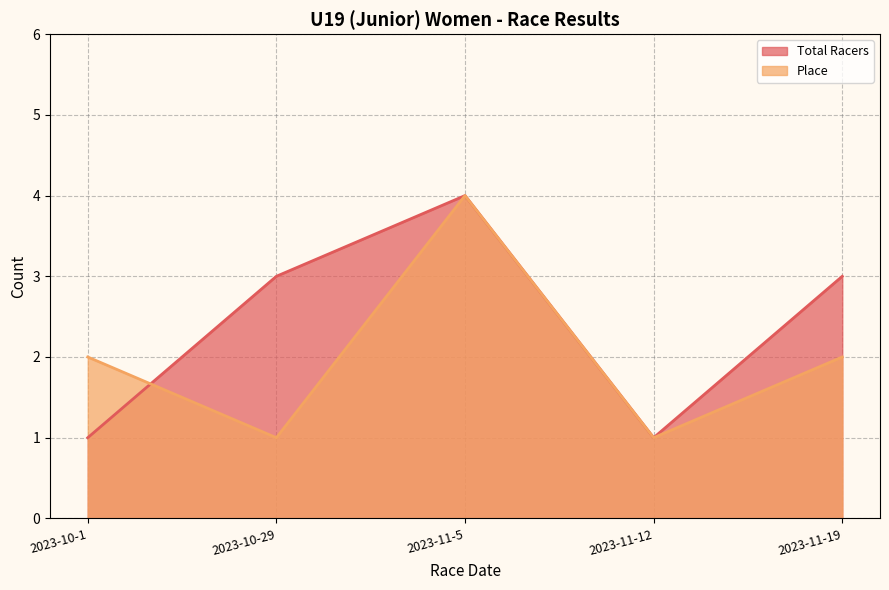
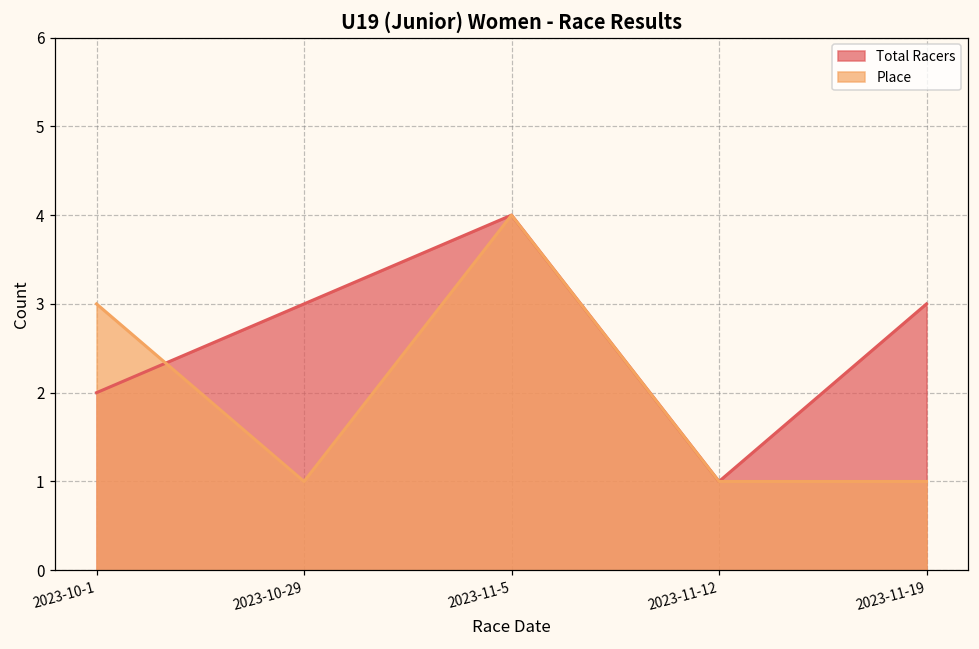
  {
    "Total Racers": {
-     "2023-10-1": 1,
+     "2023-10-1": 2,
      "2023-10-29": 3,
      "2023-11-19": 3
    },
    "Place": {
-     "2023-10-1": 2,
+     "2023-10-1": 3,
      "2023-10-29": 1,
-     "2023-11-19": 2
+     "2023-11-19": 1
    }
  }
